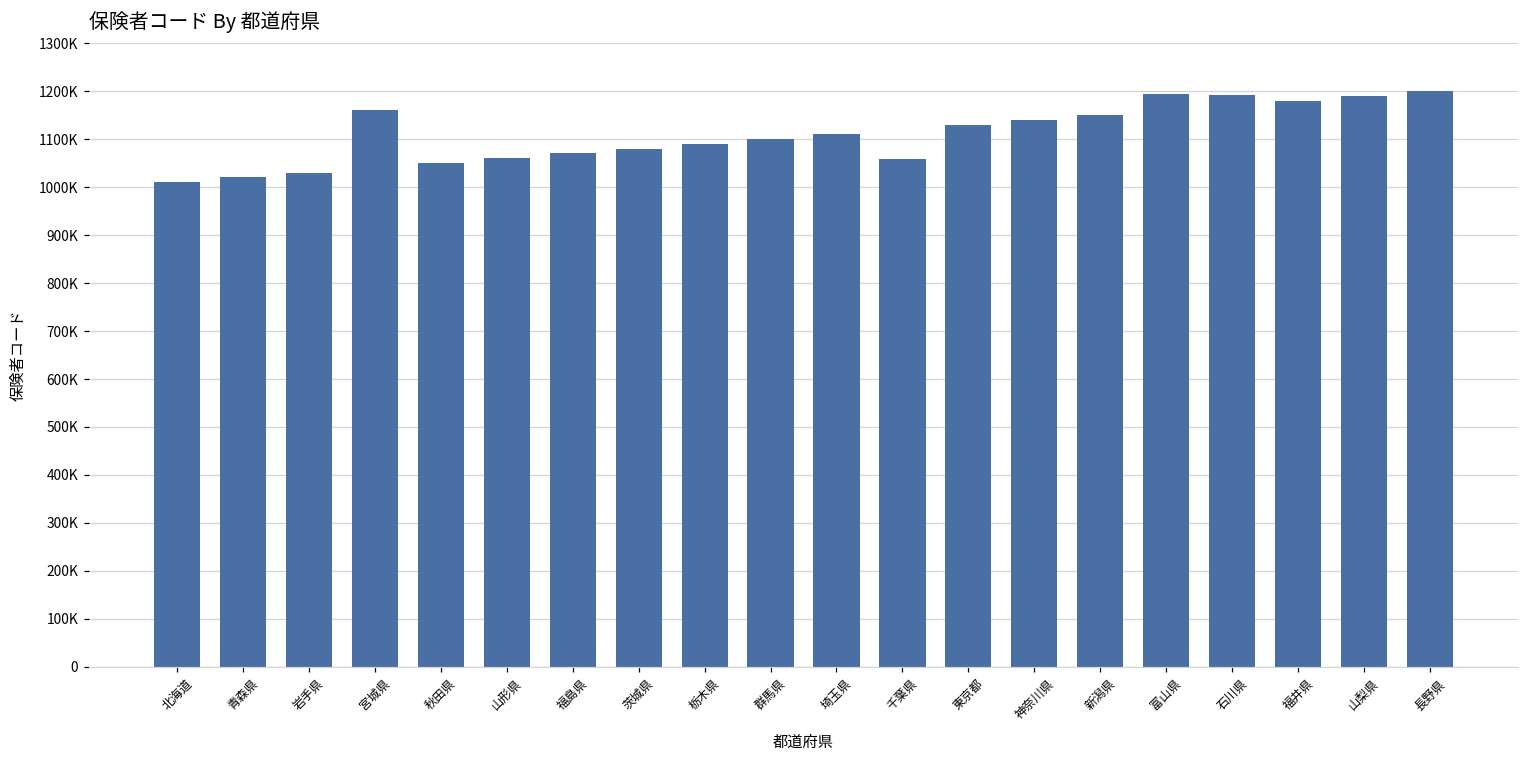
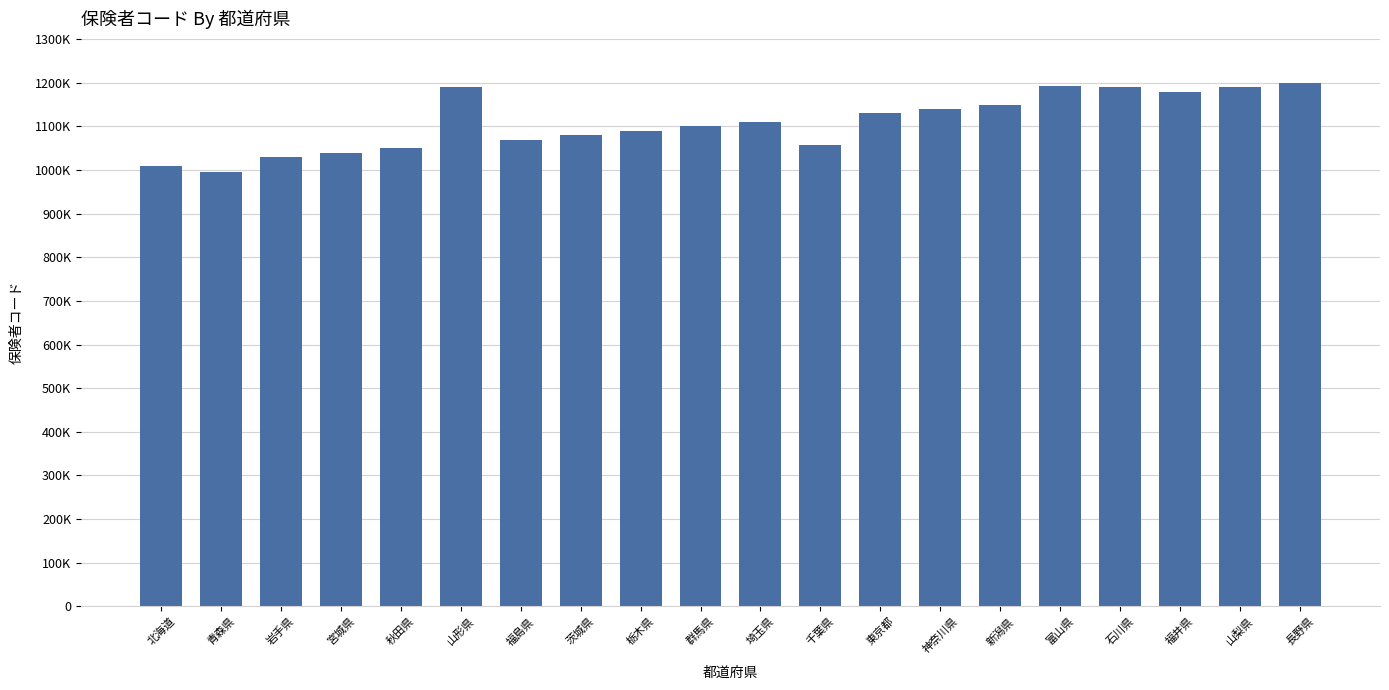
  {
    "北海道": 1010000,
-   "青森県": 1020000,
+   "青森県": 1000000,
    "岩手県": 1030000,
-   "宮城県": 1160000,
+   "宮城県": 1040000,
    "秋田県": 1050000,
-   "山形県": 1060000,
+   "山形県": 1190000,
    "福島県": 1070000,
    "茨城県": 1080000,
    "栃木県": 1090000,
    "群馬県": 1100000,
    "埼玉県": 1110000,
    "千葉県": 1060000,
    "東京都": 1130000,
    "神奈川県": 1140000,
    "新潟県": 1150000,
    "富山県": 1190000,
    "石川県": 1190000,
    "福井県": 1180000,
    "山梨県": 1190000,
    "長野県": 1200000
  }
